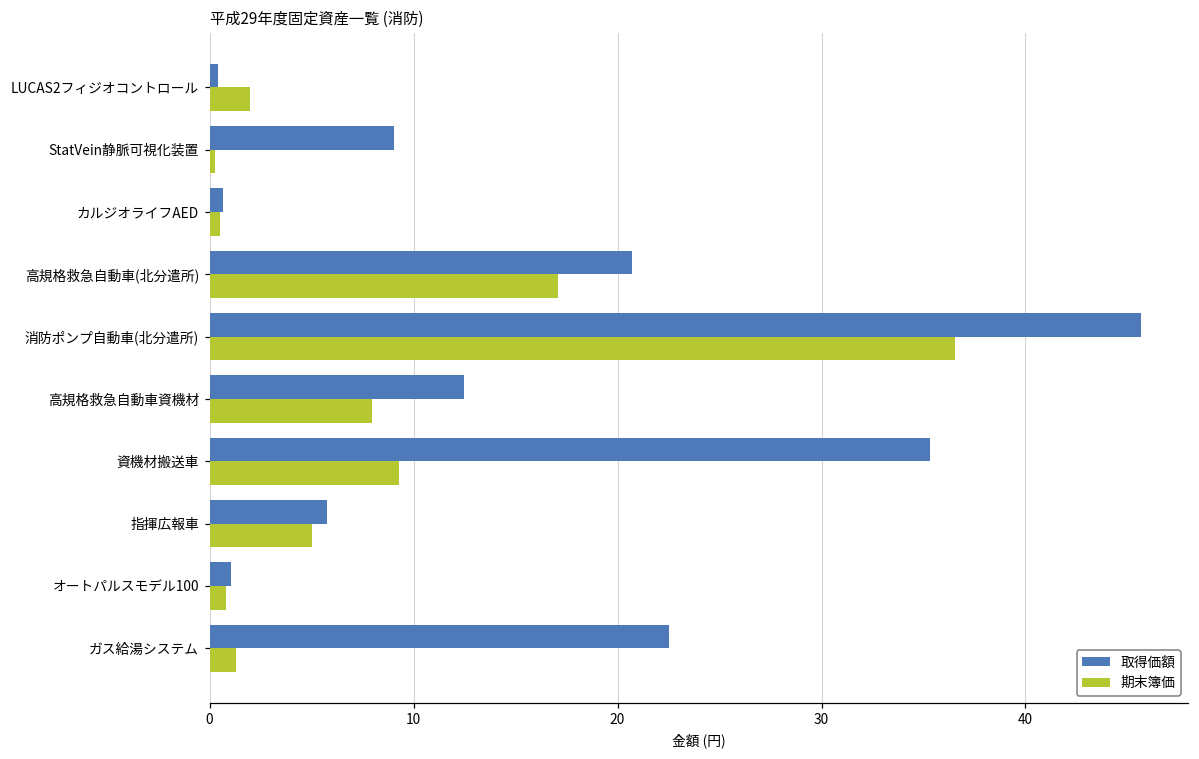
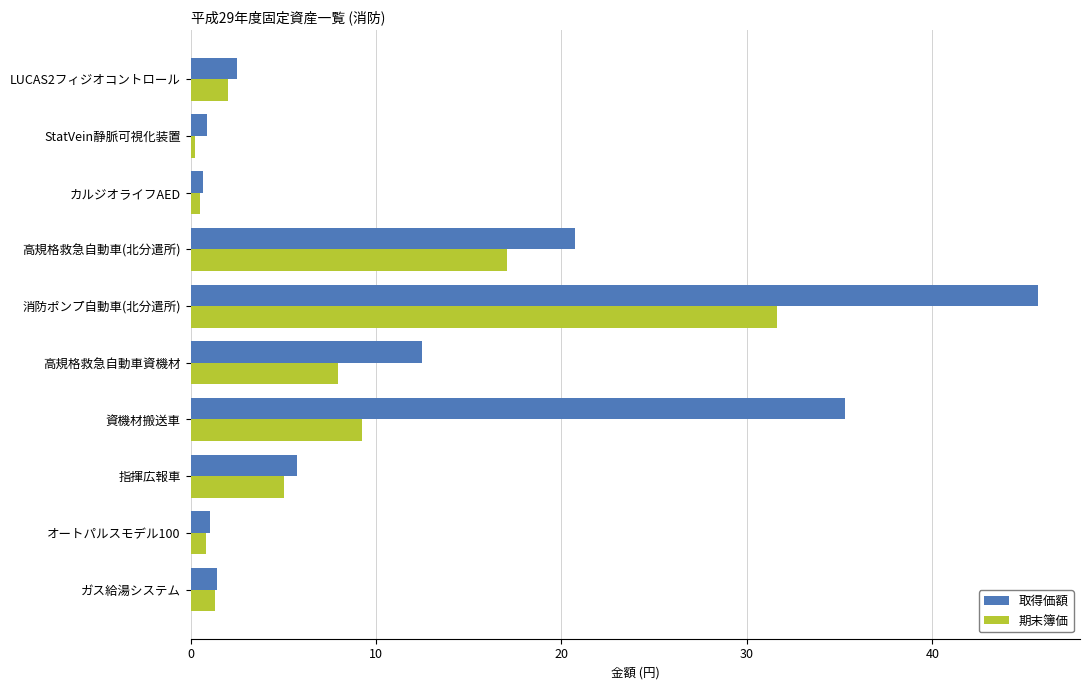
  {
    "取得価額": {
-     "LUCAS2フィジオコントロール": 0.4,
-     "StatVein静脈可視化装置": 9.0,
+     "LUCAS2フィジオコントロール": 2.5,
+     "StatVein静脈可視化装置": 0.9,
      "カルジオライフAED": 0.7,
      "高規格救急自動車(北分遣所)": 20.7,
      "消防ポンプ自動車(北分遣所)": 45.7,
      "高規格救急自動車資機材": 12.5,
      "資機材搬送車": 35.3,
      "指揮広報車": 5.8,
      "オートパルスモデル100": 1.0,
-     "ガス給湯システム": 22.5
+     "ガス給湯システム": 1.4
    },
    "期末簿価": {
      "LUCAS2フィジオコントロール": 2.0,
      "StatVein静脈可視化装置": 0.2,
      "カルジオライフAED": 0.5,
      "高規格救急自動車(北分遣所)": 17.1,
-     "消防ポンプ自動車(北分遣所)": 36.5,
+     "消防ポンプ自動車(北分遣所)": 31.6,
      "高規格救急自動車資機材": 7.9,
      "資機材搬送車": 9.3,
      "指揮広報車": 5.0,
      "オートパルスモデル100": 0.8,
      "ガス給湯システム": 1.3
    }
  }
